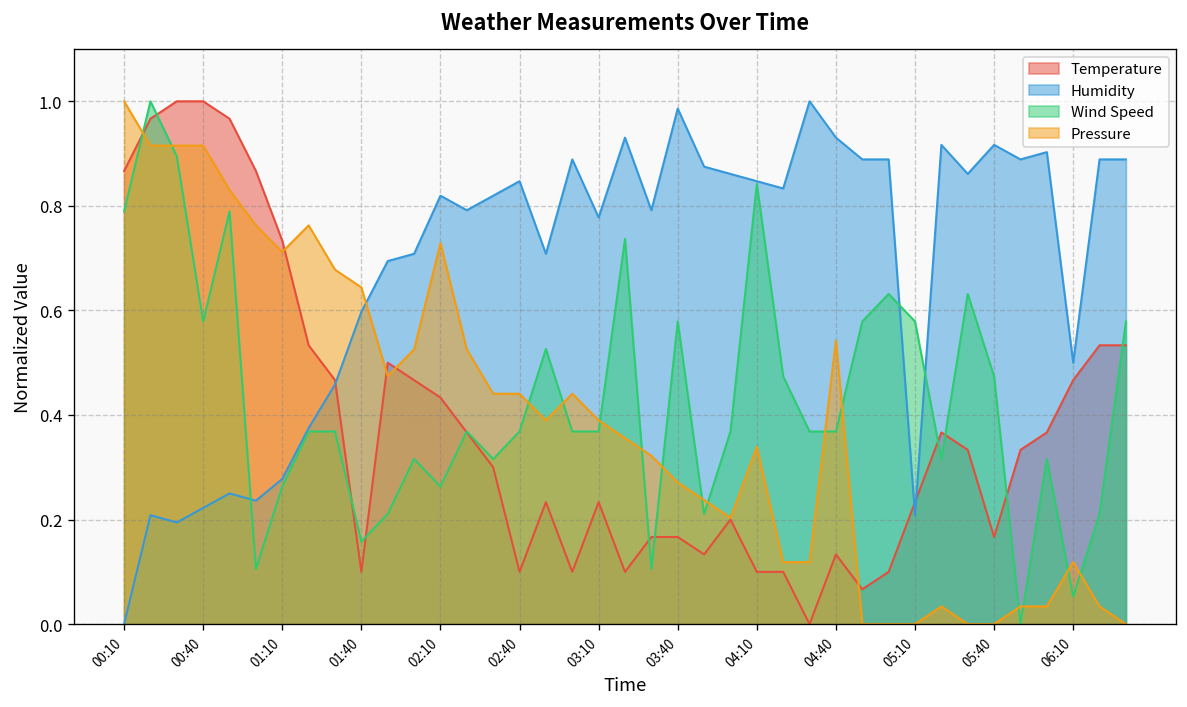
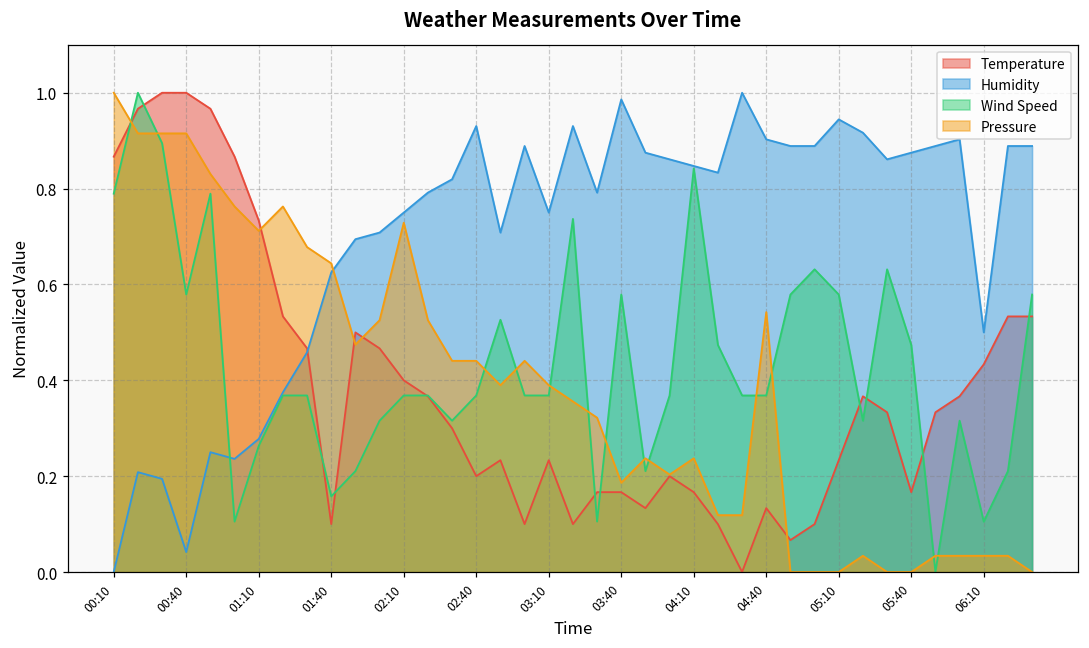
  {
    "Temperature": {
      "00:10": 0.87,
      "00:40": 1.00,
      "01:10": 0.73,
      "01:40": 0.10,
-     "02:10": 0.43,
-     "02:40": 0.10,
+     "02:10": 0.40,
+     "02:40": 0.20,
      "03:10": 0.23,
      "03:40": 0.17,
-     "04:10": 0.10,
+     "04:10": 0.17,
      "04:40": 0.13,
      "05:10": 0.23,
      "05:40": 0.17,
-     "06:10": 0.47
+     "06:10": 0.43
    },
    "Humidity": {
      "00:10": 0.00,
-     "00:40": 0.22,
+     "00:40": 0.04,
      "01:10": 0.28,
-     "01:40": 0.60,
-     "02:10": 0.82,
-     "02:40": 0.85,
-     "03:10": 0.78,
+     "01:40": 0.63,
+     "02:10": 0.75,
+     "02:40": 0.93,
+     "03:10": 0.75,
      "03:40": 0.99,
-     "04:40": 0.93,
-     "05:10": 0.21,
-     "05:40": 0.92,
+     "04:40": 0.90,
+     "05:10": 0.94,
+     "05:40": 0.88,
      "06:10": 0.50
    },
    "Wind Speed": {
      "00:10": 0.79,
      "00:40": 0.58,
      "01:10": 0.26,
      "01:40": 0.16,
-     "02:10": 0.26,
+     "02:10": 0.37,
      "02:40": 0.37,
      "03:10": 0.37,
      "03:40": 0.58,
      "04:40": 0.37,
      "05:10": 0.58,
      "05:40": 0.47,
-     "06:10": 0.05
+     "06:10": 0.11
    },
    "Pressure": {
      "00:10": 1.00,
      "00:40": 0.92,
      "01:10": 0.71,
      "01:40": 0.64,
      "02:10": 0.73,
      "02:40": 0.44,
      "03:10": 0.39,
-     "03:40": 0.27,
-     "04:10": 0.34,
+     "03:40": 0.19,
+     "04:10": 0.24,
      "04:40": 0.54,
      "05:10": 0.00,
      "05:40": 0.00,
-     "06:10": 0.12
+     "06:10": 0.03
    }
  }
